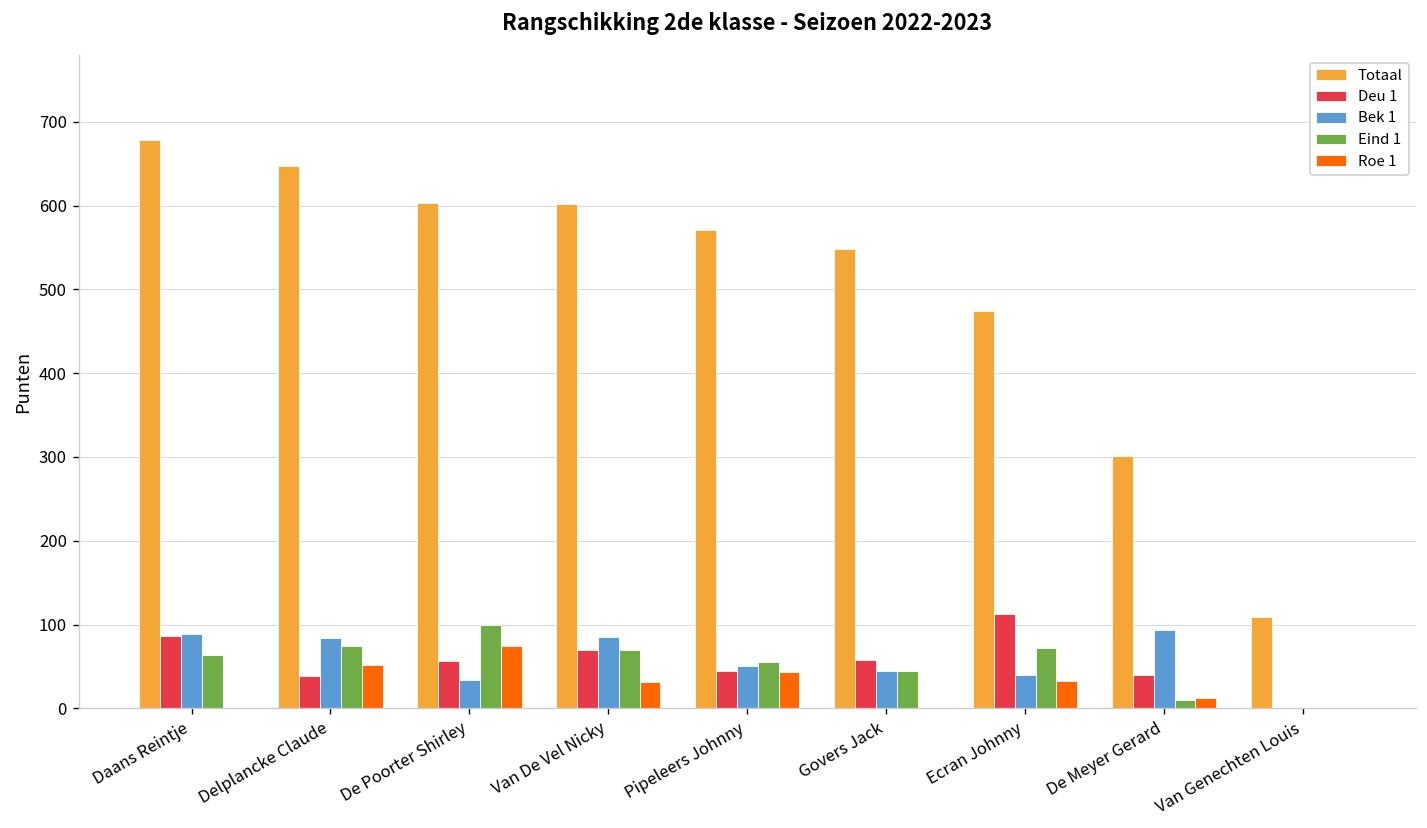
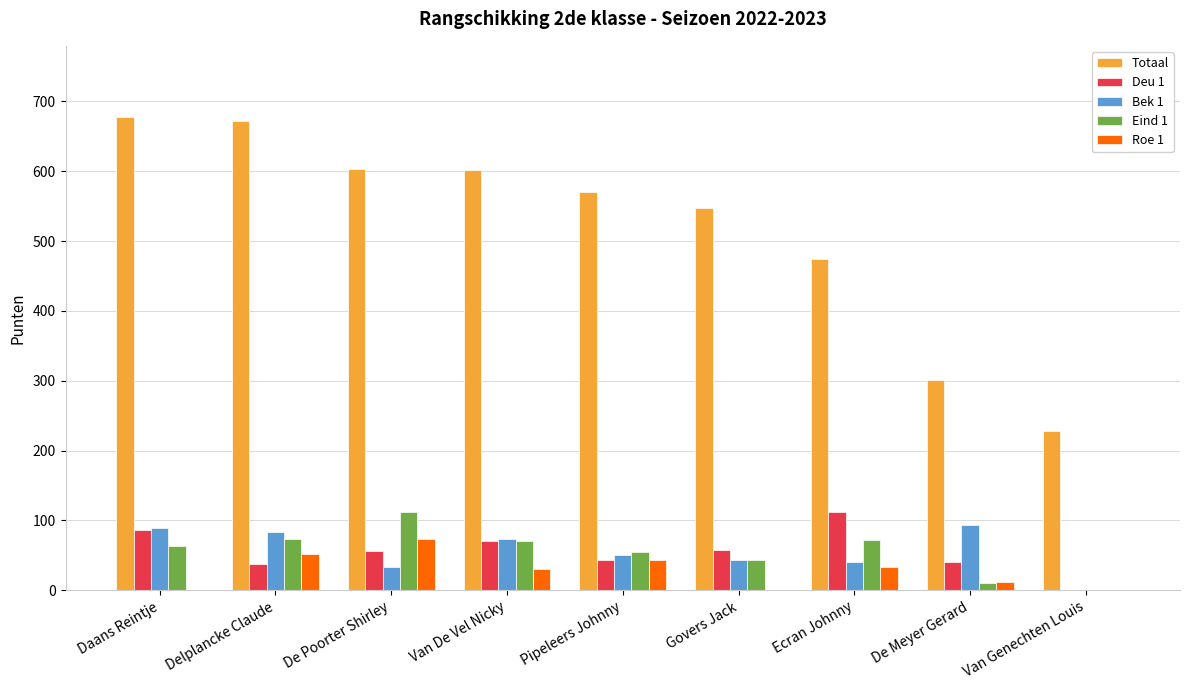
  {
    "Totaal": {
      "Daans Reintje": 680,
-     "Delplancke Claude": 650,
+     "Delplancke Claude": 670,
      "De Poorter Shirley": 600,
      "Van De Vel Nicky": 600,
      "Pipeleers Johnny": 570,
      "Govers Jack": 550,
      "Ecran Johnny": 470,
      "De Meyer Gerard": 300,
-     "Van Genechten Louis": 110
+     "Van Genechten Louis": 230
    },
    "Deu 1": {
      "Daans Reintje": 90,
      "Delplancke Claude": 40,
      "De Poorter Shirley": 60,
      "Van De Vel Nicky": 70,
      "Pipeleers Johnny": 40,
      "Govers Jack": 60,
      "Ecran Johnny": 110,
      "De Meyer Gerard": 40,
      "Van Genechten Louis": 0
    },
    "Bek 1": {
      "Daans Reintje": 90,
      "Delplancke Claude": 80,
      "De Poorter Shirley": 30,
-     "Van De Vel Nicky": 90,
+     "Van De Vel Nicky": 70,
      "Pipeleers Johnny": 50,
      "Govers Jack": 40,
      "Ecran Johnny": 40,
      "De Meyer Gerard": 90,
      "Van Genechten Louis": 0
    },
    "Eind 1": {
      "Daans Reintje": 60,
      "Delplancke Claude": 70,
-     "De Poorter Shirley": 100,
+     "De Poorter Shirley": 110,
      "Van De Vel Nicky": 70,
      "Pipeleers Johnny": 60,
      "Govers Jack": 40,
      "Ecran Johnny": 70,
      "De Meyer Gerard": 10,
      "Van Genechten Louis": 0
    },
    "Roe 1": {
      "Daans Reintje": 0,
      "Delplancke Claude": 50,
      "De Poorter Shirley": 70,
      "Van De Vel Nicky": 30,
      "Pipeleers Johnny": 40,
      "Govers Jack": 0,
      "Ecran Johnny": 30,
      "De Meyer Gerard": 10,
      "Van Genechten Louis": 0
    }
  }
